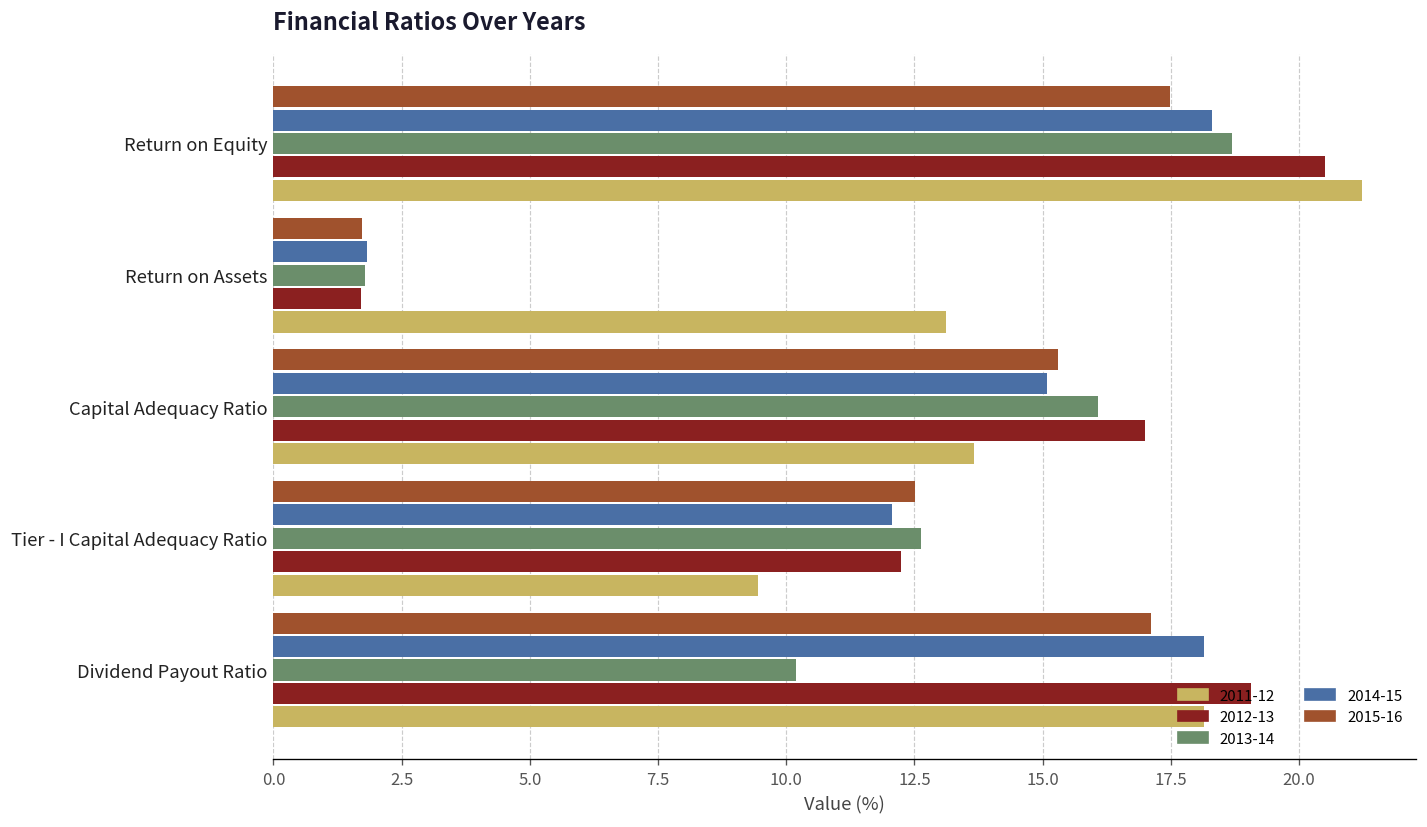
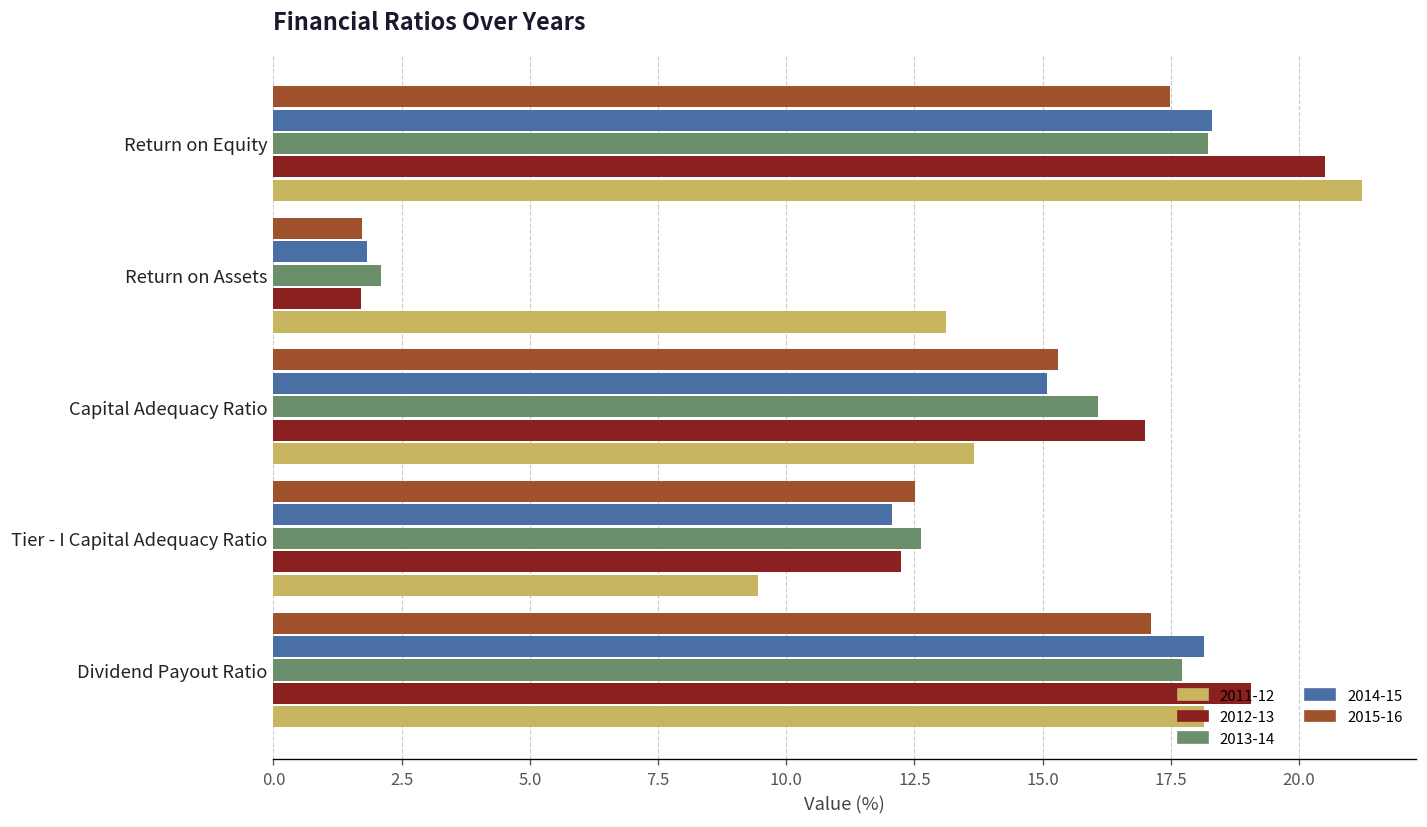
  {
    "2011-12": {
      "Return on Equity": 21.2,
      "Return on Assets": 13.1,
      "Capital Adequacy Ratio": 13.7,
      "Tier - I Capital Adequacy Ratio": 9.5,
      "Dividend Payout Ratio": 18.2
    },
    "2013-14": {
-     "Return on Equity": 18.7,
-     "Return on Assets": 1.8,
+     "Return on Equity": 18.2,
+     "Return on Assets": 2.1,
      "Capital Adequacy Ratio": 16.1,
      "Tier - I Capital Adequacy Ratio": 12.6,
-     "Dividend Payout Ratio": 10.2
+     "Dividend Payout Ratio": 17.7
    },
    "2014-15": {
      "Return on Equity": 18.3,
      "Return on Assets": 1.8,
      "Capital Adequacy Ratio": 15.1,
      "Tier - I Capital Adequacy Ratio": 12.1,
      "Dividend Payout Ratio": 18.2
    }
  }
